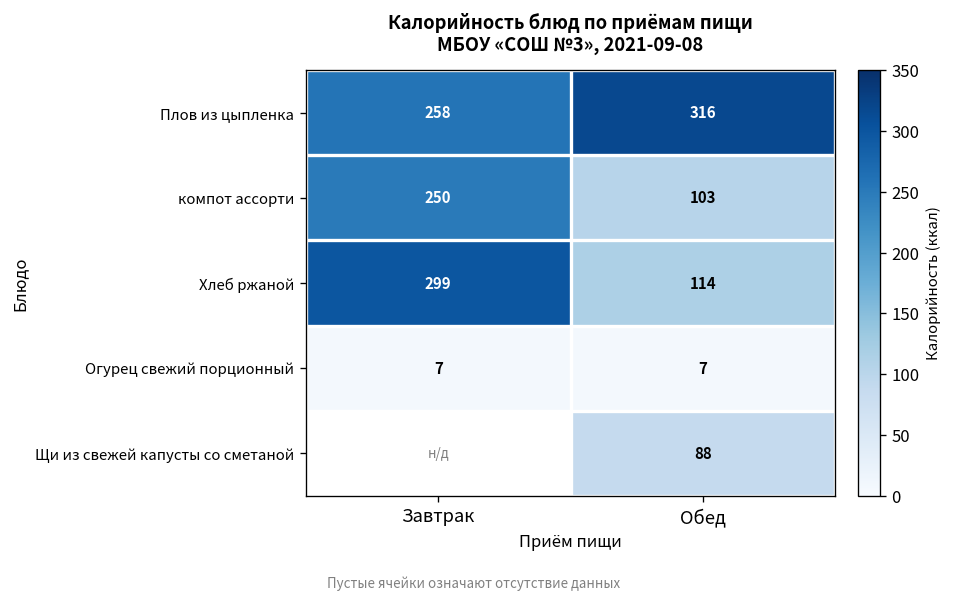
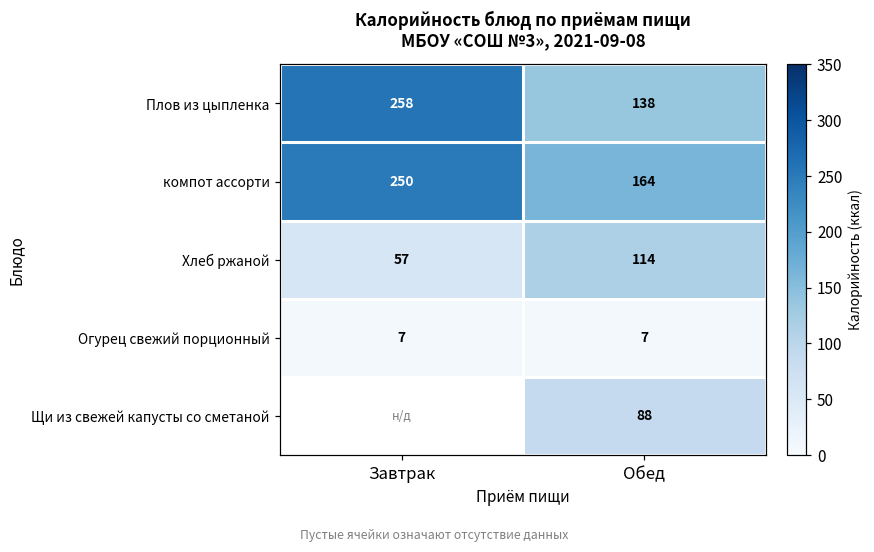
  {
    "Плов из цыпленка": {
      "Завтрак": 258,
-     "Обед": 316
+     "Обед": 138
    },
    "компот ассорти": {
      "Завтрак": 250,
-     "Обед": 103
+     "Обед": 164
    },
    "Хлеб ржаной": {
-     "Завтрак": 299,
+     "Завтрак": 57,
      "Обед": 114
    },
    "Огурец свежий порционный": {
      "Завтрак": 7,
      "Обед": 7
    },
    "Щи из свежей капусты со сметаной": {
      "Обед": 88
    }
  }
